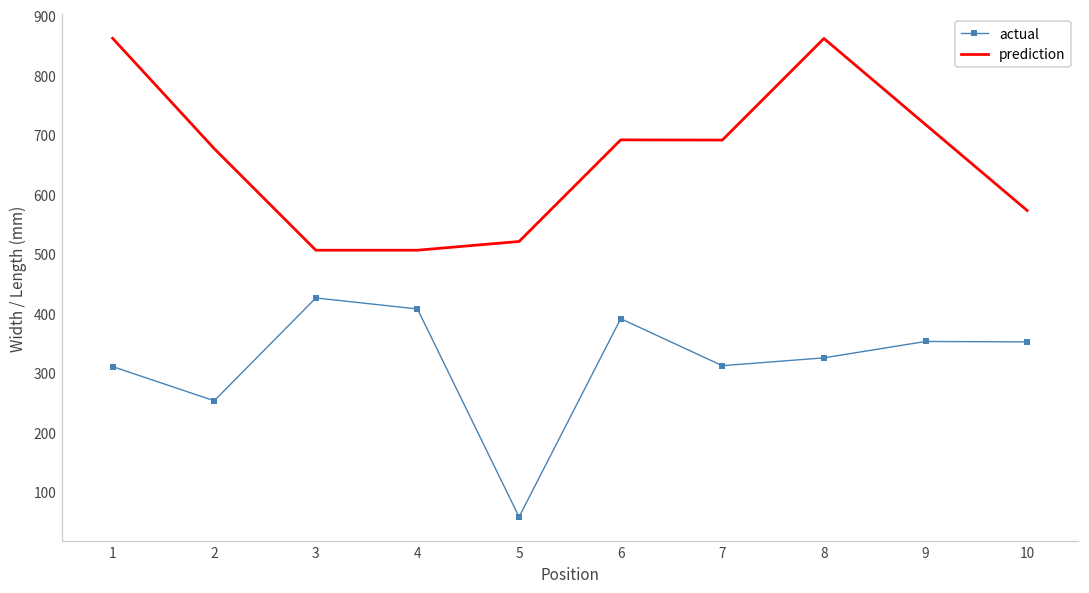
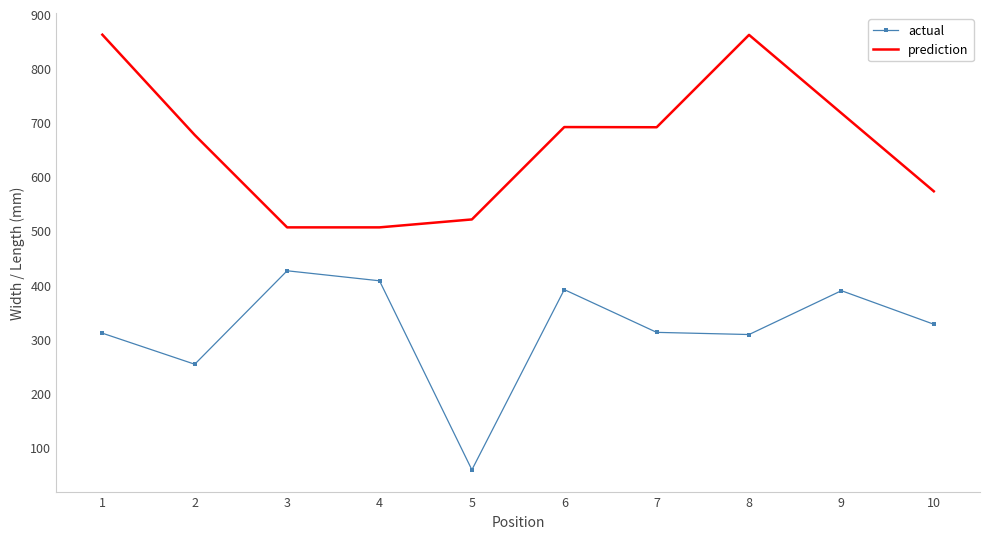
  {
    "actual": {
      "1": 310,
      "2": 250,
      "3": 430,
      "4": 410,
      "5": 60,
      "6": 390,
      "7": 310,
-     "8": 330,
-     "9": 350,
-     "10": 350
+     "8": 310,
+     "9": 390,
+     "10": 330
    },
    "prediction": {
      "1": 860,
      "2": 680,
      "3": 510,
      "4": 510,
      "5": 520,
      "6": 690,
      "7": 690,
      "8": 860,
      "9": 720,
      "10": 570
    }
  }
